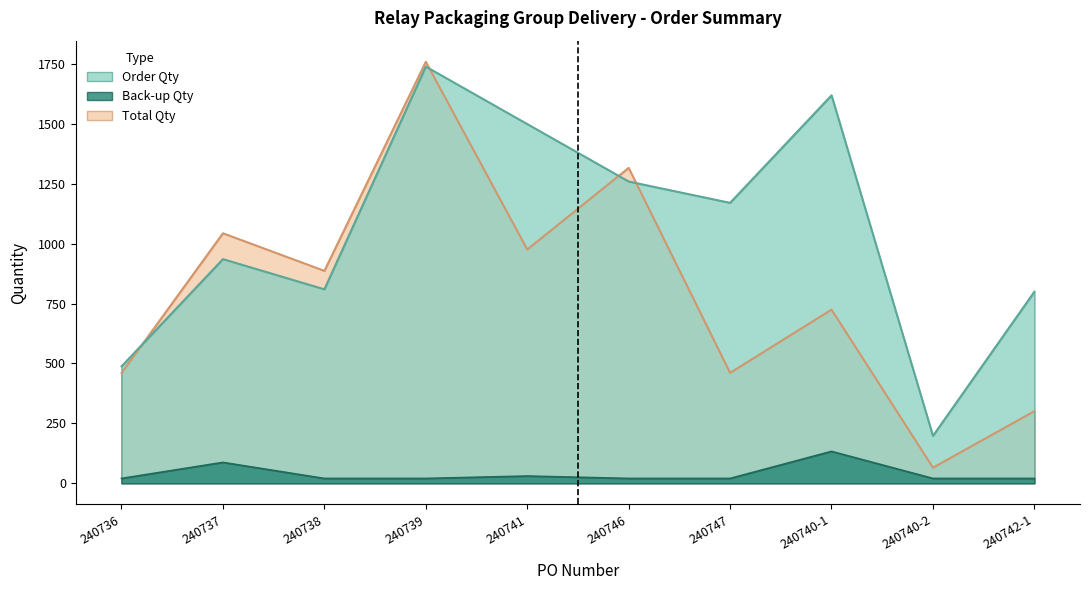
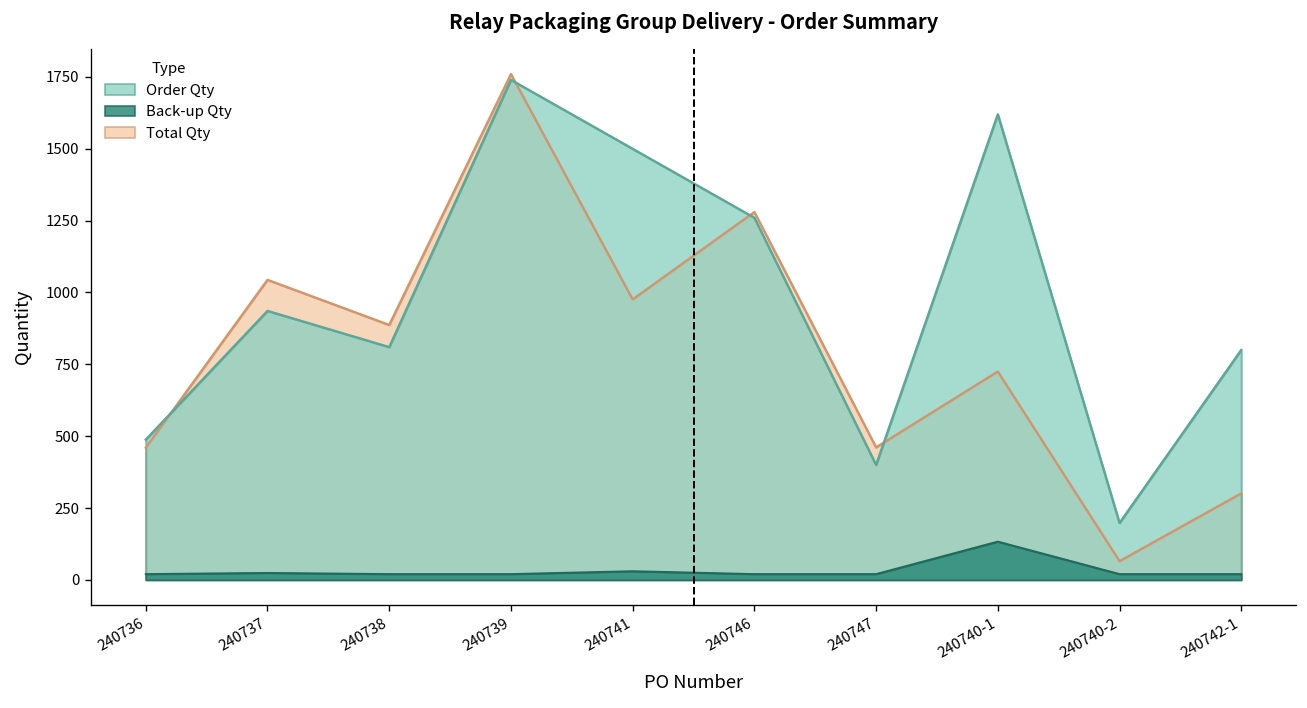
  {
    "Total Qty": {
      "240736": 460,
      "240737": 1040,
      "240738": 890,
      "240739": 1760,
      "240741": 980,
-     "240746": 1320,
+     "240746": 1280,
      "240747": 460,
      "240740-1": 730,
      "240740-2": 70,
      "240742-1": 300
    },
    "Order Qty": {
      "240736": 490,
      "240737": 940,
      "240738": 810,
      "240739": 1740,
      "240741": 1500,
      "240746": 1260,
-     "240747": 1170,
+     "240747": 400,
      "240740-1": 1620,
      "240740-2": 200,
      "240742-1": 800
    },
    "Back-up Qty": {
      "240736": 20,
-     "240737": 90,
+     "240737": 20,
      "240738": 20,
      "240739": 20,
      "240741": 30,
      "240746": 20,
      "240747": 20,
      "240740-1": 130,
      "240740-2": 20,
      "240742-1": 20
    }
  }
